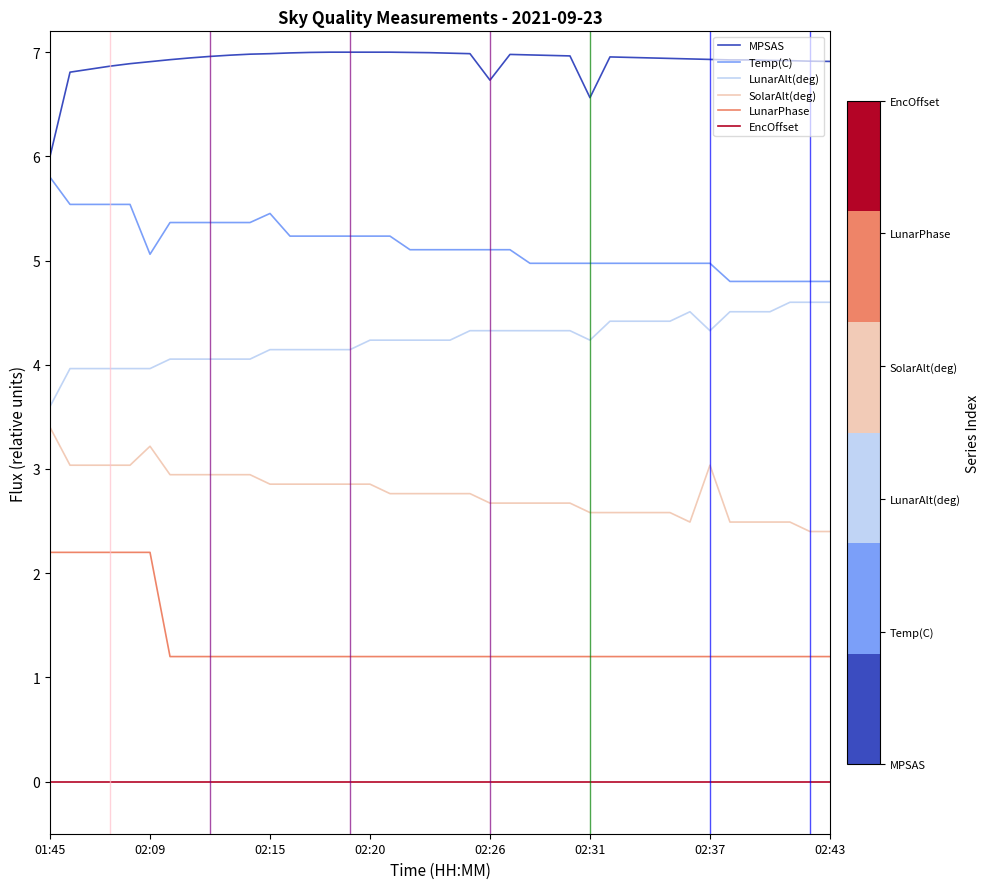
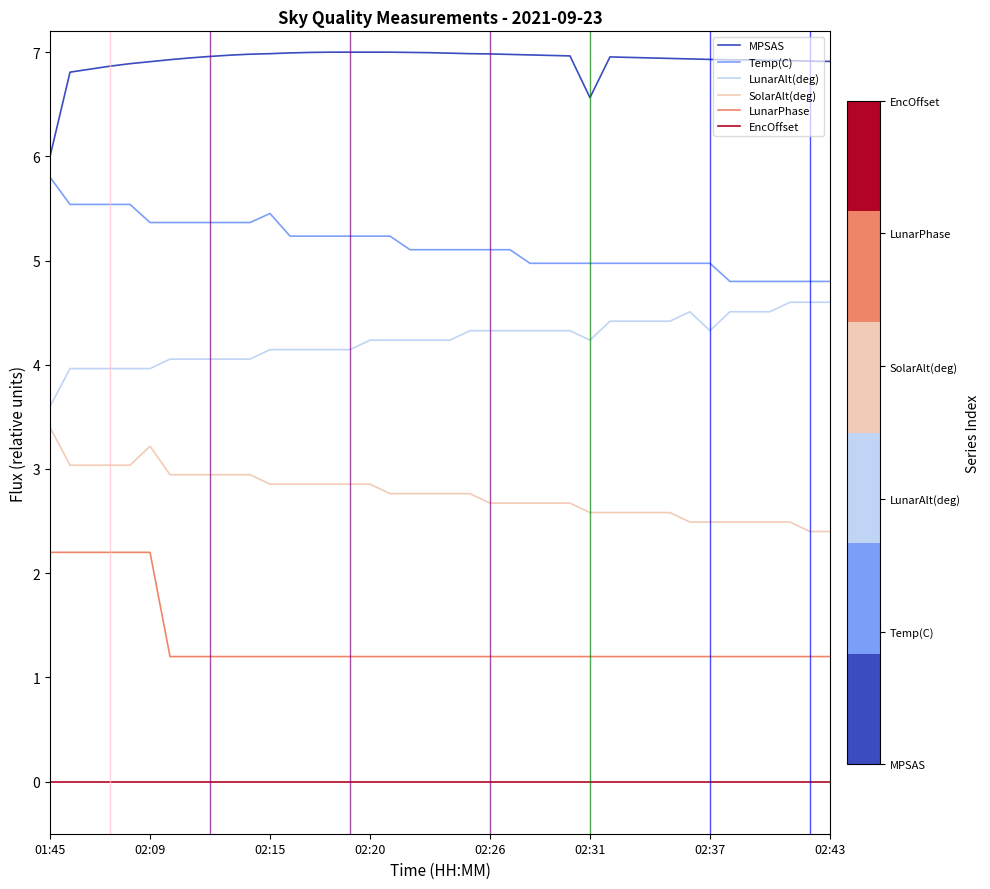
  {
    "MPSAS": {
      "01:45": 6.00,
      "02:09": 6.91,
      "02:15": 6.99,
      "02:20": 7.00,
-     "02:26": 6.73,
+     "02:26": 6.98,
      "02:31": 6.56,
      "02:37": 6.93,
      "02:43": 6.91
    },
    "Temp(C)": {
      "01:45": 5.80,
-     "02:09": 5.06,
+     "02:09": 5.37,
      "02:15": 5.45,
      "02:20": 5.23,
      "02:26": 5.10,
      "02:31": 4.97,
      "02:37": 4.97,
      "02:43": 4.80
    },
    "LunarAlt(deg)": {
      "01:45": 3.60,
      "02:09": 3.96,
      "02:15": 4.15,
      "02:20": 4.24,
      "02:26": 4.33,
      "02:31": 4.24,
      "02:37": 4.33,
      "02:43": 4.60
    },
    "SolarAlt(deg)": {
      "01:45": 3.40,
      "02:09": 3.22,
      "02:15": 2.85,
      "02:20": 2.85,
      "02:26": 2.67,
      "02:31": 2.58,
-     "02:37": 3.04,
+     "02:37": 2.49,
      "02:43": 2.40
    },
    "LunarPhase": {
      "01:45": 2.20,
      "02:09": 2.20,
      "02:15": 1.20,
      "02:20": 1.20,
      "02:26": 1.20,
      "02:31": 1.20,
      "02:37": 1.20,
      "02:43": 1.20
    },
    "EncOffset": {
      "01:45": 0.00,
      "02:09": 0.00,
      "02:15": 0.00,
      "02:20": 0.00,
      "02:26": 0.00,
      "02:31": 0.00,
      "02:37": 0.00,
      "02:43": 0.00
    }
  }
